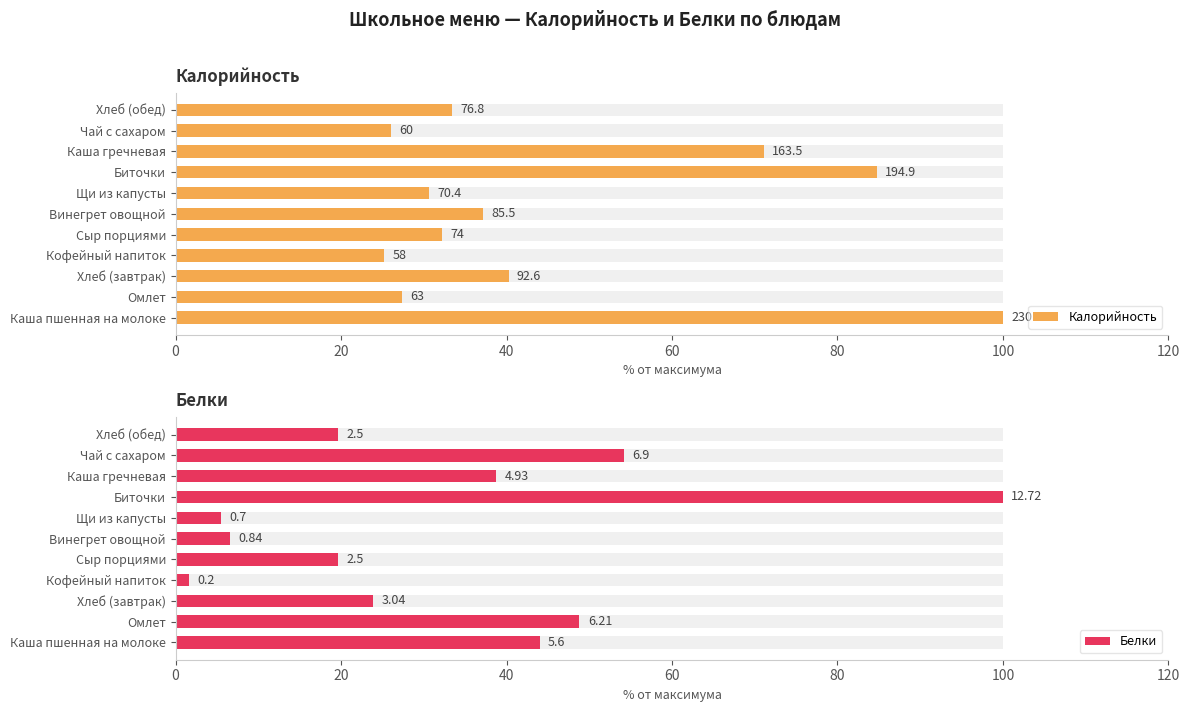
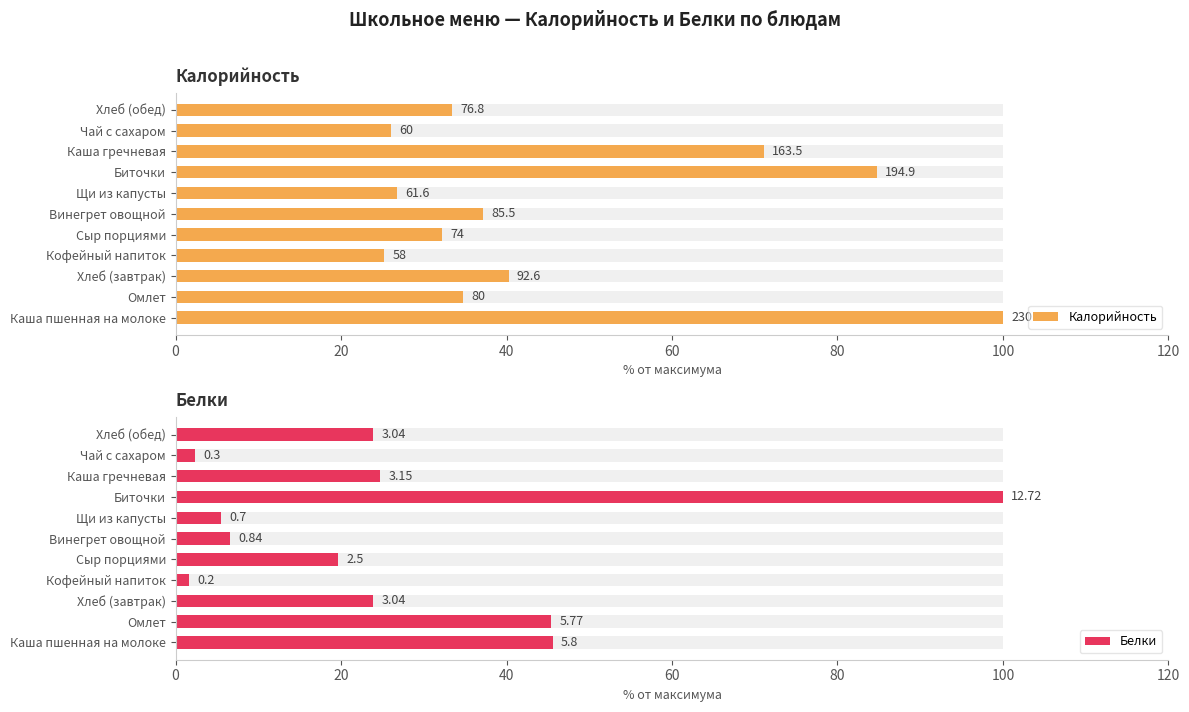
  {
    "Калорийность": {
      "Калорийность": {
-       "Щи из капусты": 70.4,
-       "Омлет": 63
+       "Щи из капусты": 61.6,
+       "Омлет": 80
      }
    },
    "Белки": {
      "Белки": {
-       "Хлеб (обед)": 2.5,
-       "Чай с сахаром": 6.9,
-       "Каша гречневая": 4.93,
-       "Омлет": 6.21,
-       "Каша пшенная на молоке": 5.6
+       "Хлеб (обед)": 3.04,
+       "Чай с сахаром": 0.3,
+       "Каша гречневая": 3.15,
+       "Омлет": 5.77,
+       "Каша пшенная на молоке": 5.8
      }
    }
  }
